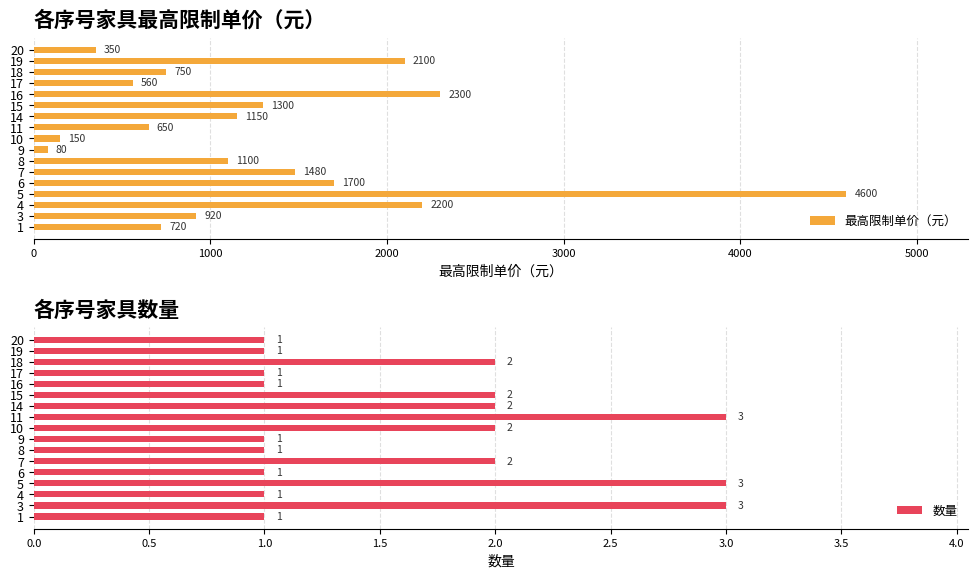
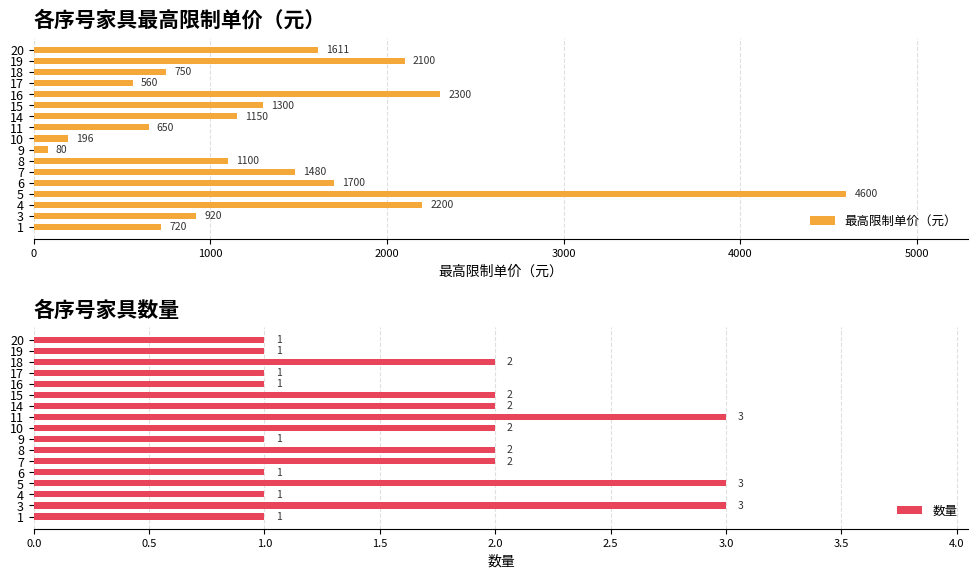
  {
    "各序号家具最高限制单价（元）": {
-     "20": 350,
+     "20": 1611,
      "15": 1300,
-     "10": 150,
+     "10": 196,
      "5": 4600,
      "1": 720
    },
    "各序号家具数量": {
      "18": 2,
      "15": 2,
      "10": 2,
-     "8": 1,
+     "8": 2,
      "3": 3,
      "1": 1
    }
  }
